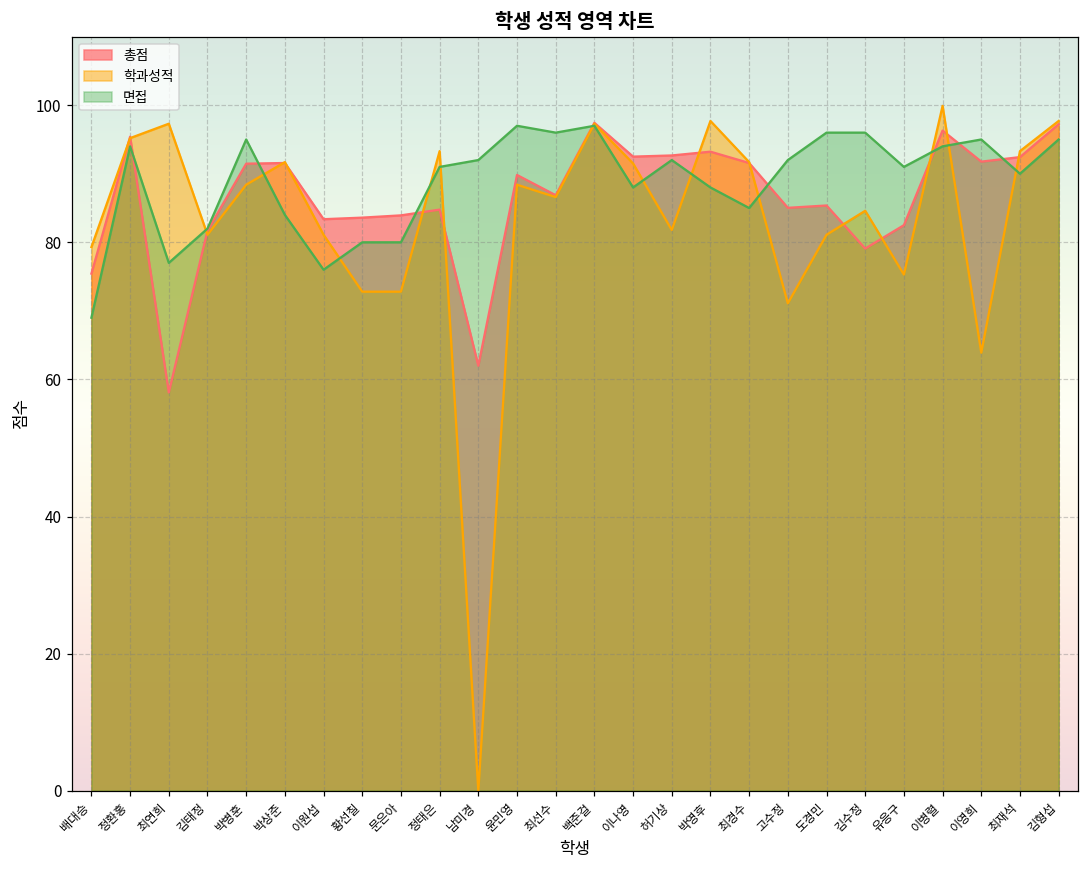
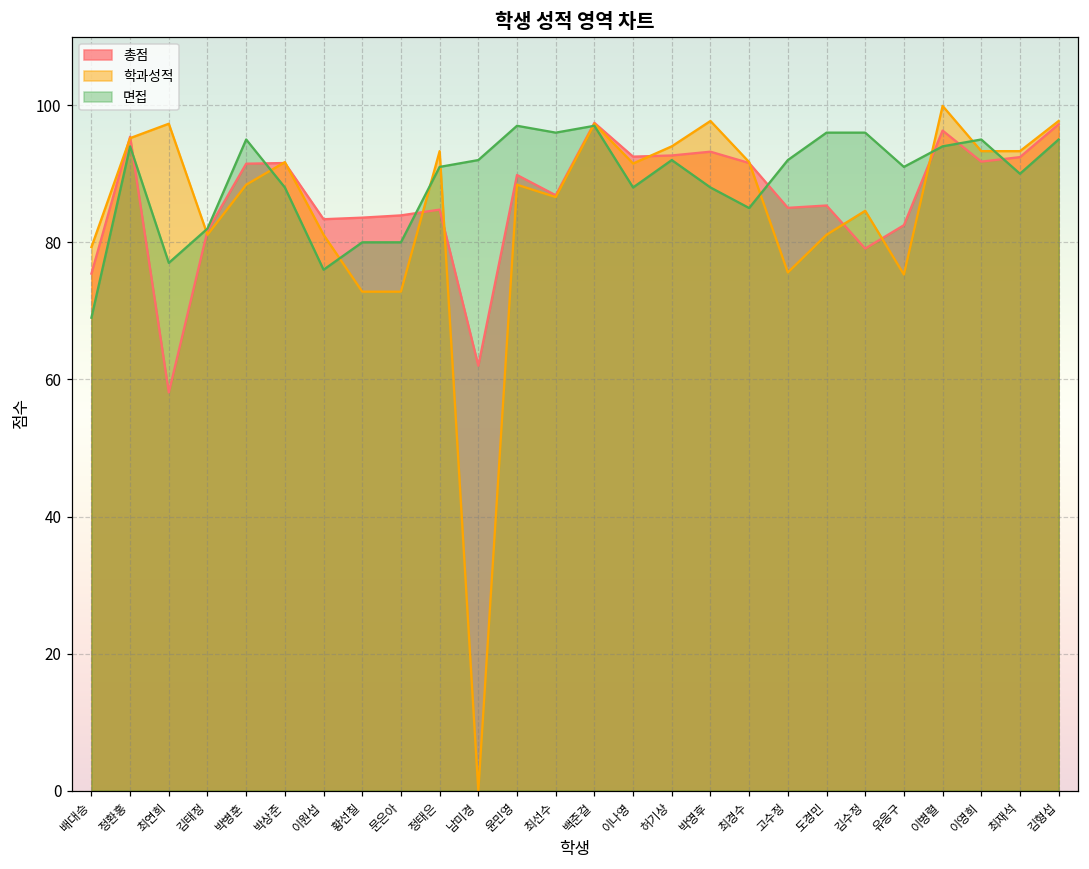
  {
    "총점": {
      "배대승": 75,
      "최연희": 58,
      "박병훈": 91,
      "이원섭": 83,
      "황선칠": 84,
      "문은아": 84,
      "정태은": 85,
      "남미경": 62,
      "윤민영": 90,
      "이나영": 93,
      "허기상": 93,
      "박영후": 93,
      "고수정": 85,
      "도경민": 85,
      "김수정": 79,
      "유응구": 83,
      "이병렬": 96,
      "이영희": 92,
      "최재석": 92,
      "김형섭": 97
    },
    "학과성적": {
      "배대승": 79,
      "최연희": 97,
      "김태정": 81,
      "박병훈": 88,
      "이원섭": 81,
      "황선칠": 73,
      "문은아": 73,
      "정태은": 93,
      "남미경": 0,
      "윤민영": 88,
      "이나영": 92,
-     "허기상": 82,
+     "허기상": 94,
      "박영후": 98,
-     "고수정": 71,
+     "고수정": 76,
      "도경민": 81,
      "김수정": 85,
      "유응구": 75,
      "이병렬": 100,
-     "이영희": 64,
+     "이영희": 93,
      "최재석": 93,
      "김형섭": 98
    },
    "면접": {
      "배대승": 69,
      "정환홍": 94,
      "최연희": 77,
      "박병훈": 95,
-     "박상준": 84,
+     "박상준": 88,
      "이원섭": 76,
      "황선칠": 80,
      "문은아": 80,
      "정태은": 91,
      "남미경": 92,
      "윤민영": 97,
      "최선수": 96,
      "이나영": 88,
      "허기상": 92,
      "박영후": 88,
      "최경수": 85,
      "고수정": 92,
      "도경민": 96,
      "김수정": 96,
      "유응구": 91,
      "이병렬": 94,
      "이영희": 95,
      "최재석": 90,
      "김형섭": 95
    }
  }
